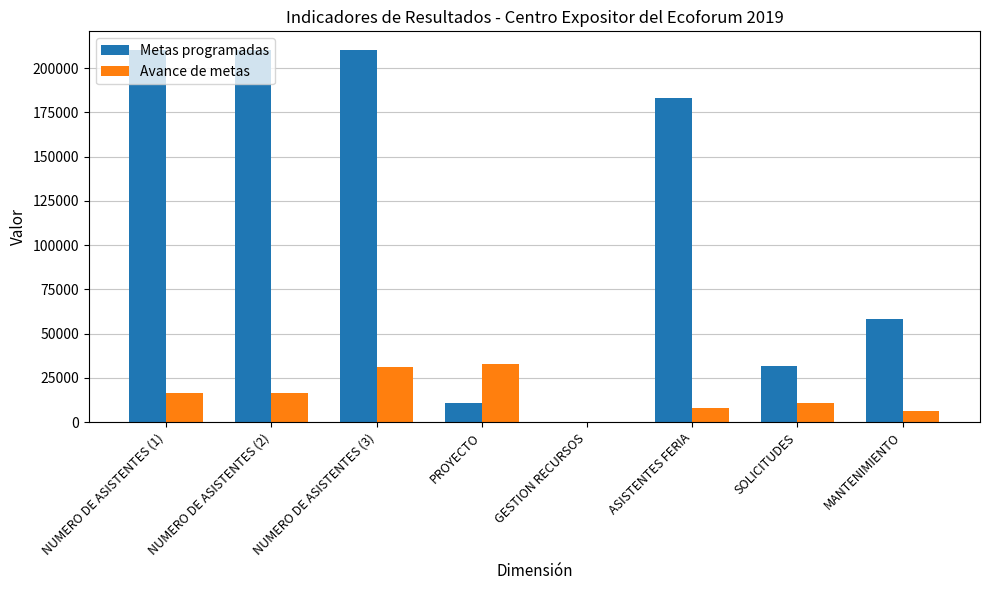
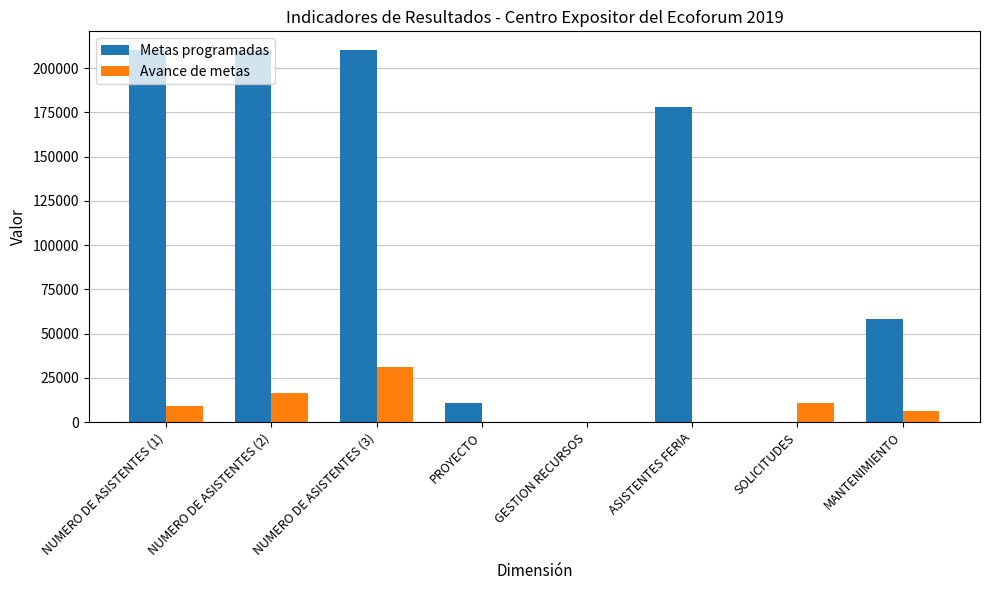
  {
    "Metas programadas": {
      "NUMERO DE ASISTENTES (3)": 210000,
      "PROYECTO": 11000,
-     "ASISTENTES FERIA": 183000,
-     "SOLICITUDES": 32000,
+     "ASISTENTES FERIA": 178000,
+     "SOLICITUDES": 0,
      "MANTENIMIENTO": 58000
    },
    "Avance de metas": {
-     "NUMERO DE ASISTENTES (1)": 17000,
+     "NUMERO DE ASISTENTES (1)": 9000,
      "NUMERO DE ASISTENTES (2)": 17000,
      "NUMERO DE ASISTENTES (3)": 31000,
-     "PROYECTO": 33000,
+     "PROYECTO": 0,
      "GESTION RECURSOS": 0,
-     "ASISTENTES FERIA": 8000,
+     "ASISTENTES FERIA": 0,
      "SOLICITUDES": 11000,
      "MANTENIMIENTO": 7000
    }
  }
